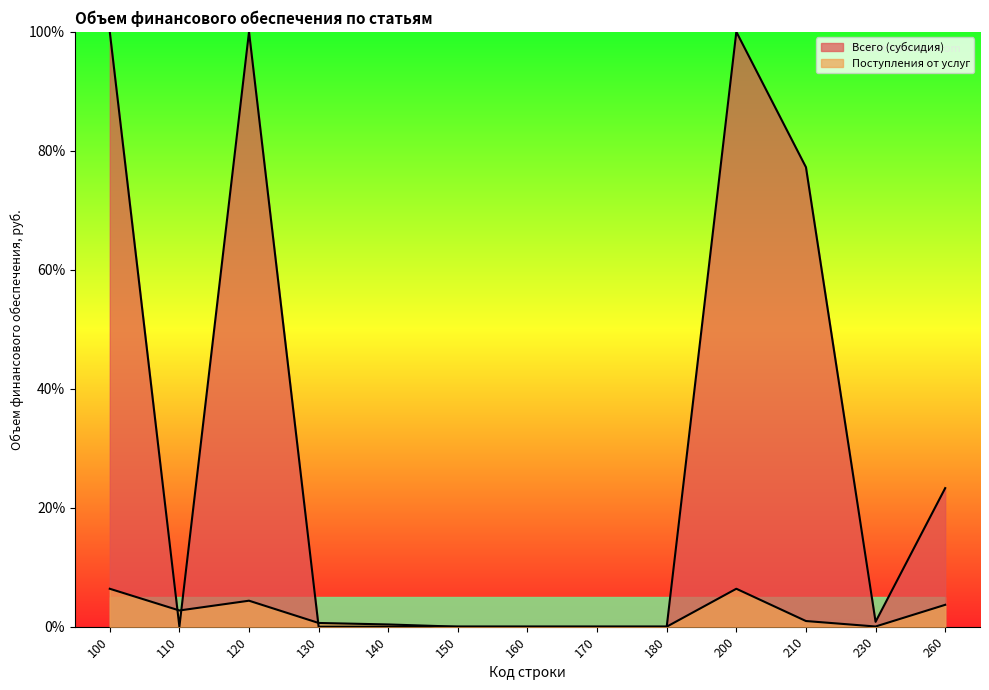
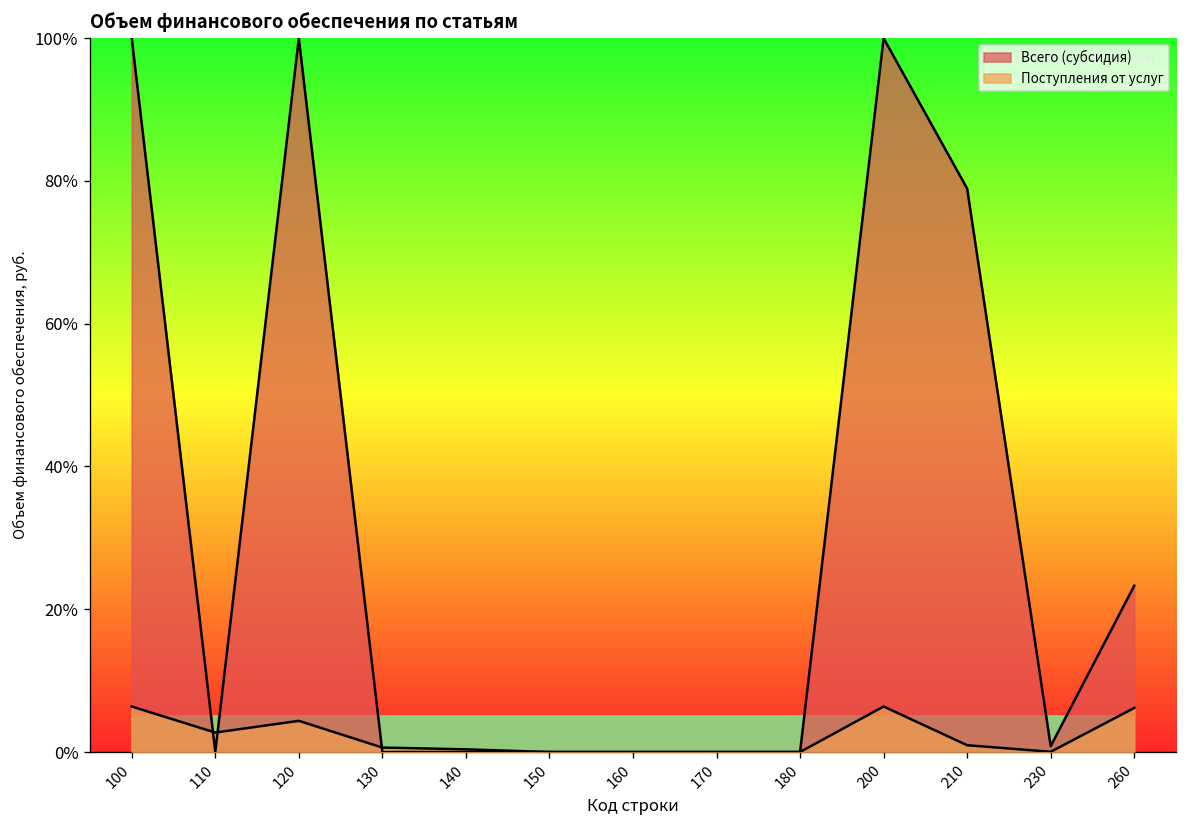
  {
    "Всего (субсидия)": {
      "100": "100%",
      "110": "0%",
      "120": "100%",
      "130": "0%",
      "200": "100%",
-     "210": "77%",
+     "210": "79%",
      "230": "1%",
      "260": "23%"
    },
    "Поступления от услуг": {
      "100": "6%",
      "110": "3%",
      "120": "4%",
      "130": "1%",
      "200": "6%",
      "210": "1%",
      "230": "0%",
-     "260": "4%"
+     "260": "6%"
    }
  }
